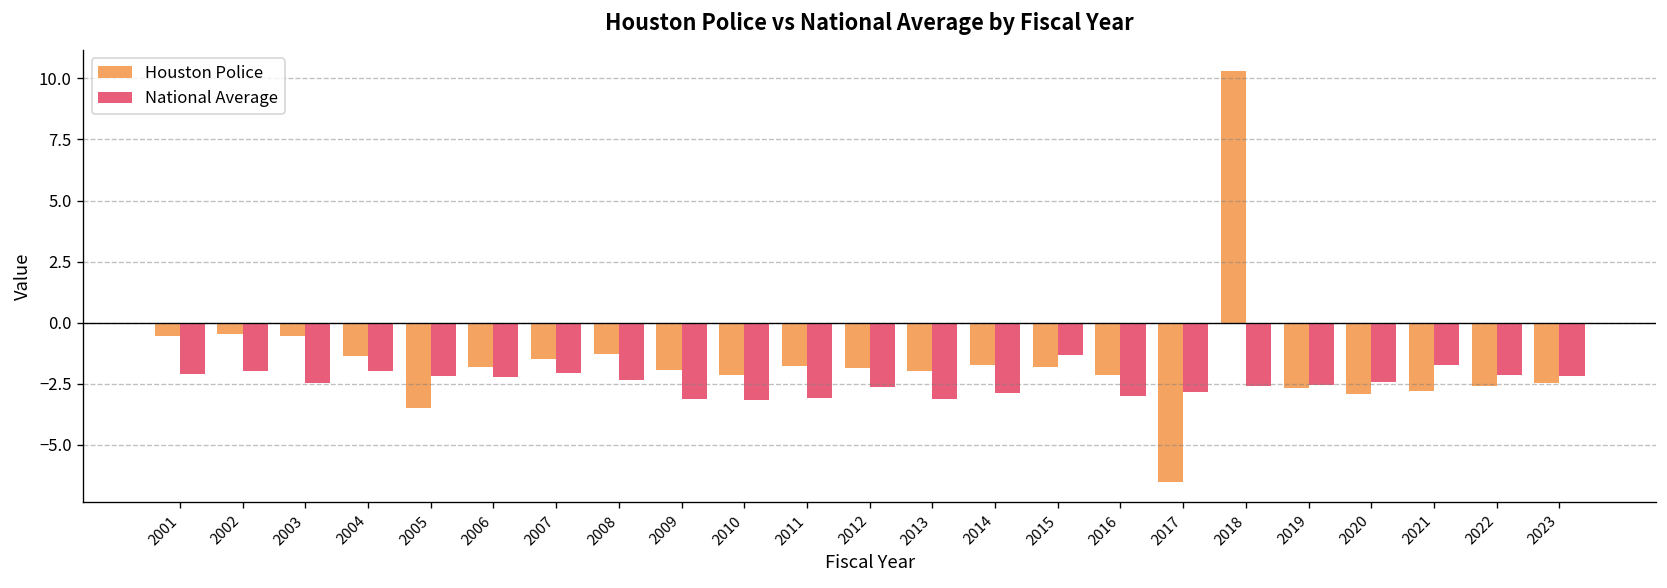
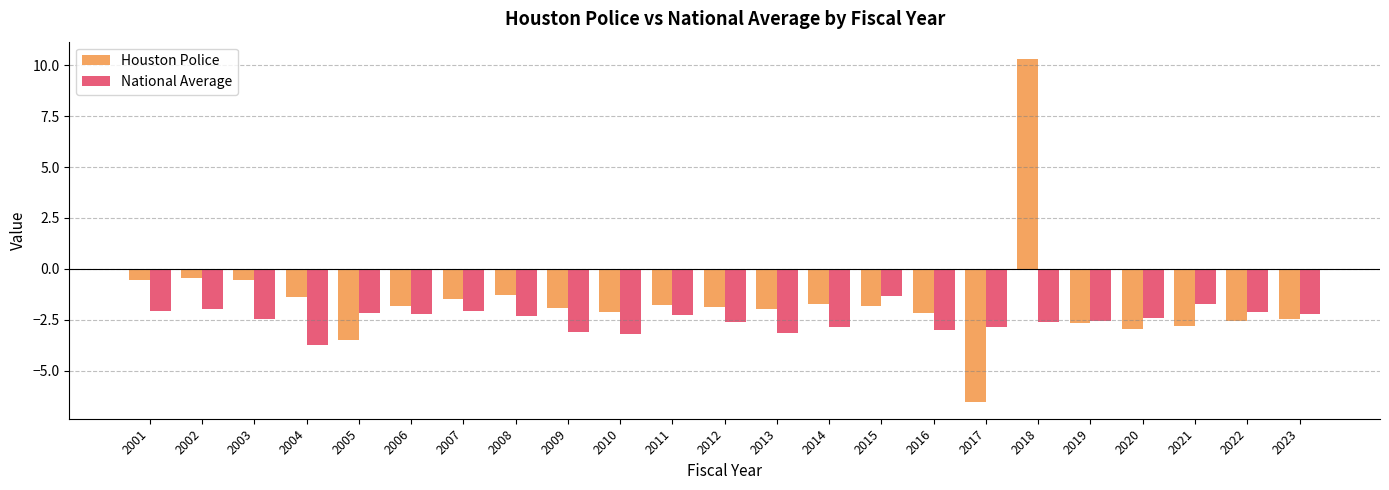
  {
    "Houston Police": {
      "2001": -0.5,
      "2002": -0.5,
      "2003": -0.6,
      "2004": -1.4,
      "2005": -3.5,
      "2006": -1.8,
      "2007": -1.5,
      "2008": -1.3,
      "2009": -1.9,
      "2010": -2.1,
      "2011": -1.8,
      "2012": -1.9,
      "2013": -2.0,
      "2014": -1.7,
      "2015": -1.8,
      "2016": -2.2,
      "2017": -6.5,
      "2018": 10.3,
      "2019": -2.7,
      "2020": -2.9,
      "2021": -2.8,
      "2022": -2.6,
      "2023": -2.5
    },
    "National Average": {
      "2001": -2.1,
      "2002": -2.0,
      "2003": -2.5,
-     "2004": -2.0,
+     "2004": -3.8,
      "2005": -2.2,
      "2006": -2.2,
      "2007": -2.1,
      "2008": -2.3,
      "2009": -3.1,
      "2010": -3.2,
-     "2011": -3.1,
+     "2011": -2.3,
      "2012": -2.6,
      "2013": -3.1,
      "2014": -2.9,
      "2015": -1.3,
      "2016": -3.0,
      "2017": -2.9,
      "2018": -2.6,
      "2019": -2.6,
      "2020": -2.4,
      "2021": -1.7,
      "2022": -2.1,
      "2023": -2.2
    }
  }
